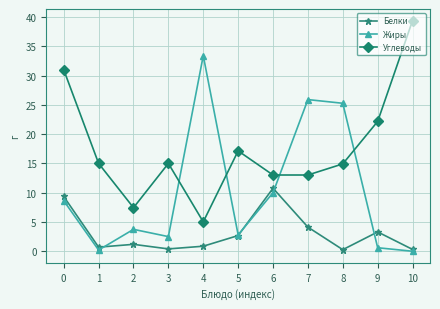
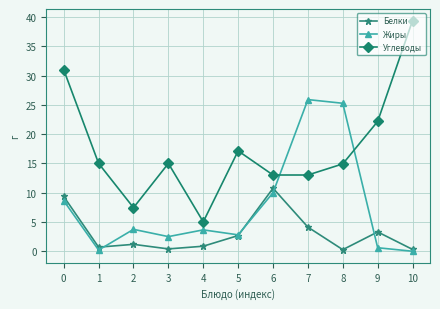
  {
    "Жиры": {
      "0": 9,
      "1": 0,
      "2": 4,
      "3": 3,
-     "4": 33,
+     "4": 4,
      "6": 10,
      "7": 26,
      "8": 25,
      "9": 1
    }
  }
